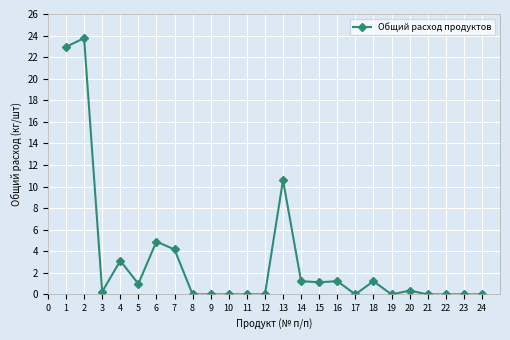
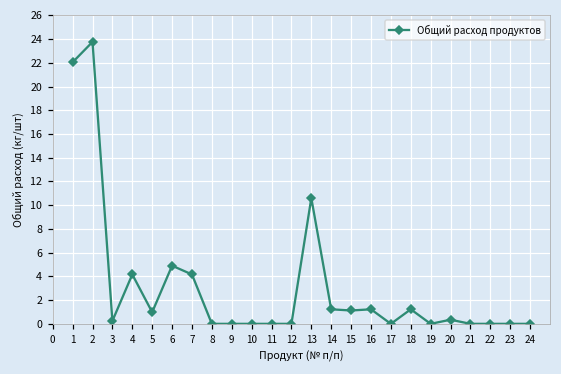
  {
-   "1": 23.0,
+   "1": 22.1,
    "2": 23.8,
    "3": 0.2,
-   "4": 3.1,
+   "4": 4.2,
    "5": 1.0,
    "6": 4.9,
    "7": 4.2,
    "8": 0.0,
    "9": 0.0,
    "10": 0.0,
    "11": 0.0,
    "12": 0.0,
    "13": 10.6,
    "14": 1.2,
    "15": 1.1,
    "16": 1.2,
    "17": 0.0,
    "18": 1.2,
    "19": 0.0,
    "20": 0.3,
    "21": 0.0,
    "22": 0.0,
    "23": 0.0,
    "24": 0.0
  }
